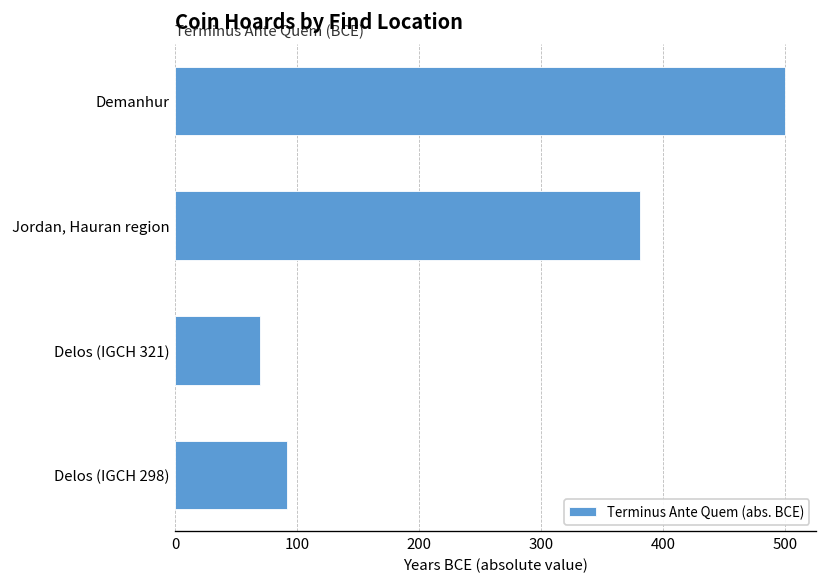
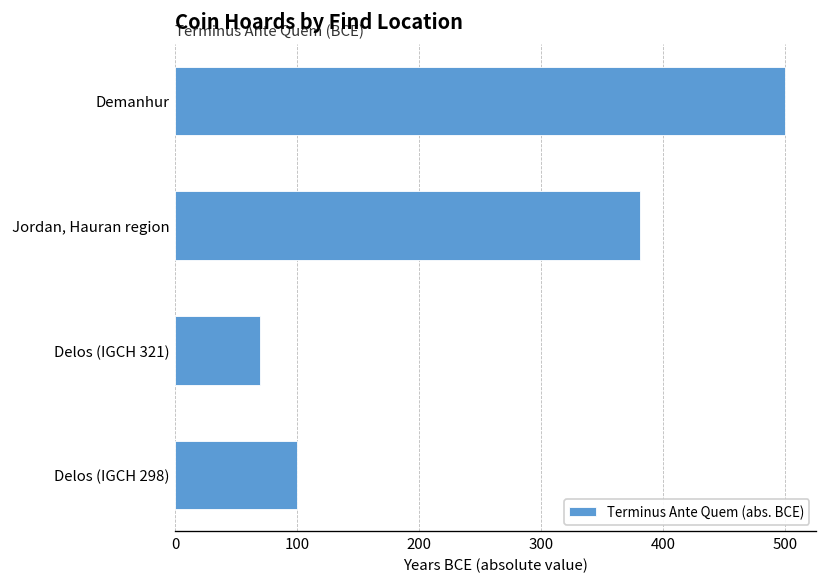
  {
    "Demanhur": 500,
    "Jordan, Hauran region": 381,
    "Delos (IGCH 321)": 70,
-   "Delos (IGCH 298)": 92
+   "Delos (IGCH 298)": 100
  }
